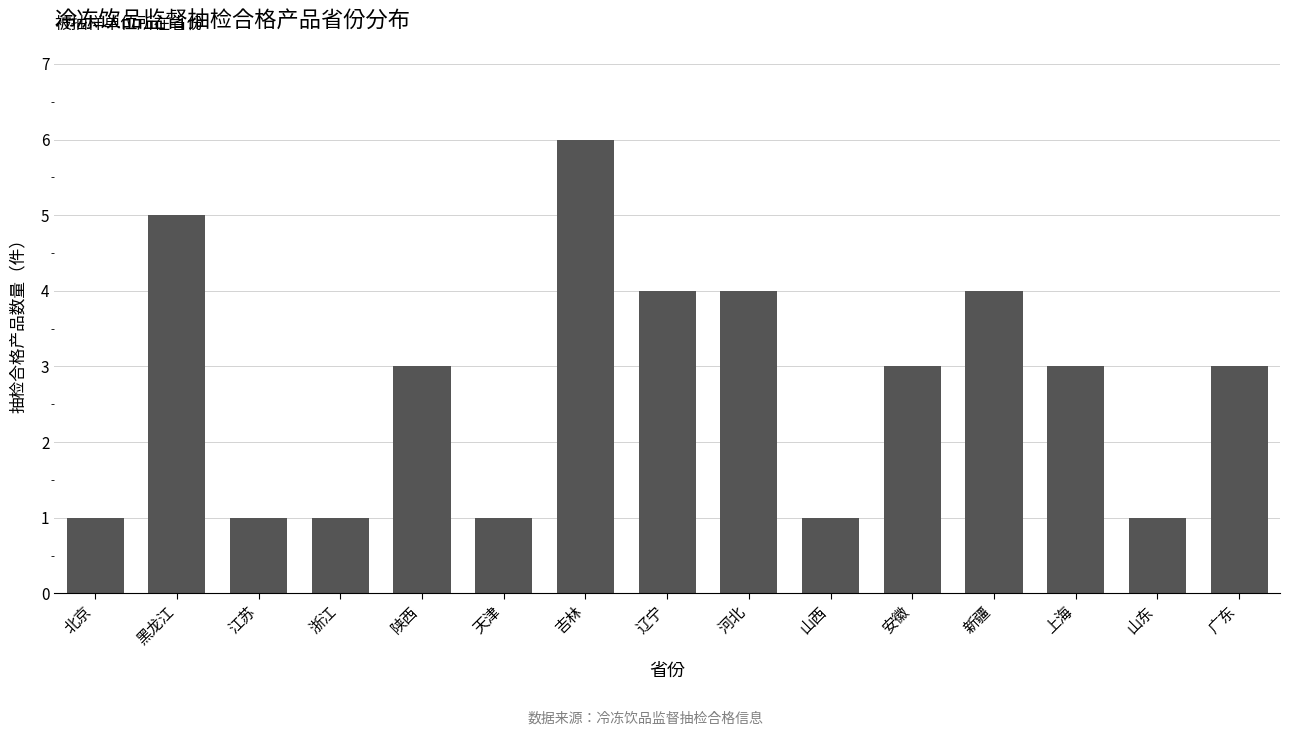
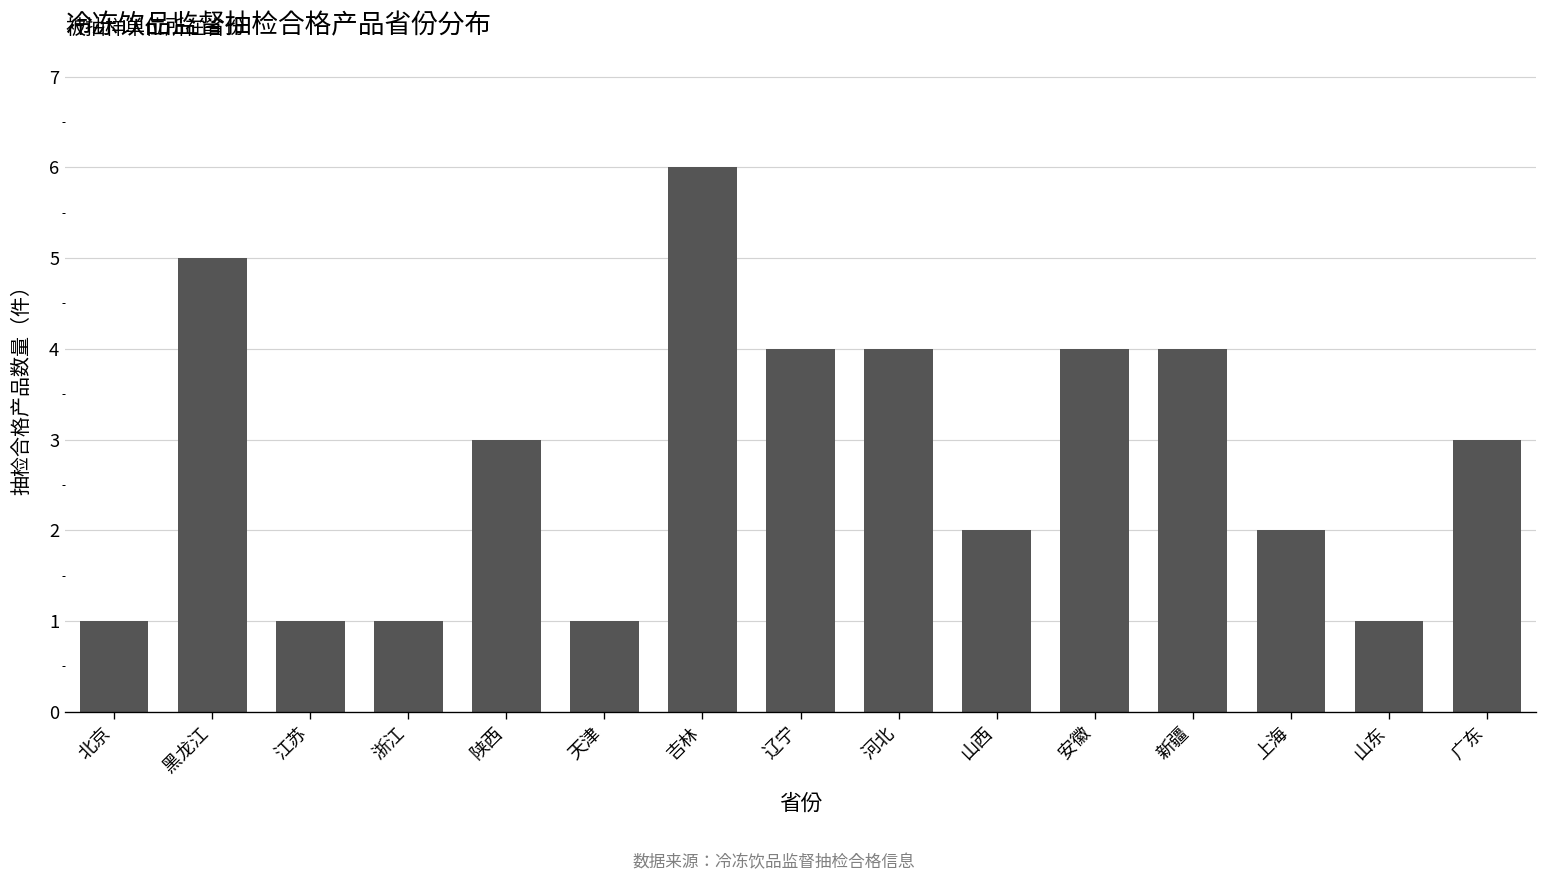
  {
    "北京": 1,
    "黑龙江": 5,
    "江苏": 1,
    "浙江": 1,
    "陕西": 3,
    "天津": 1,
    "吉林": 6,
    "辽宁": 4,
    "河北": 4,
-   "山西": 1,
-   "安徽": 3,
+   "山西": 2,
+   "安徽": 4,
    "新疆": 4,
-   "上海": 3,
+   "上海": 2,
    "山东": 1,
    "广东": 3
  }
